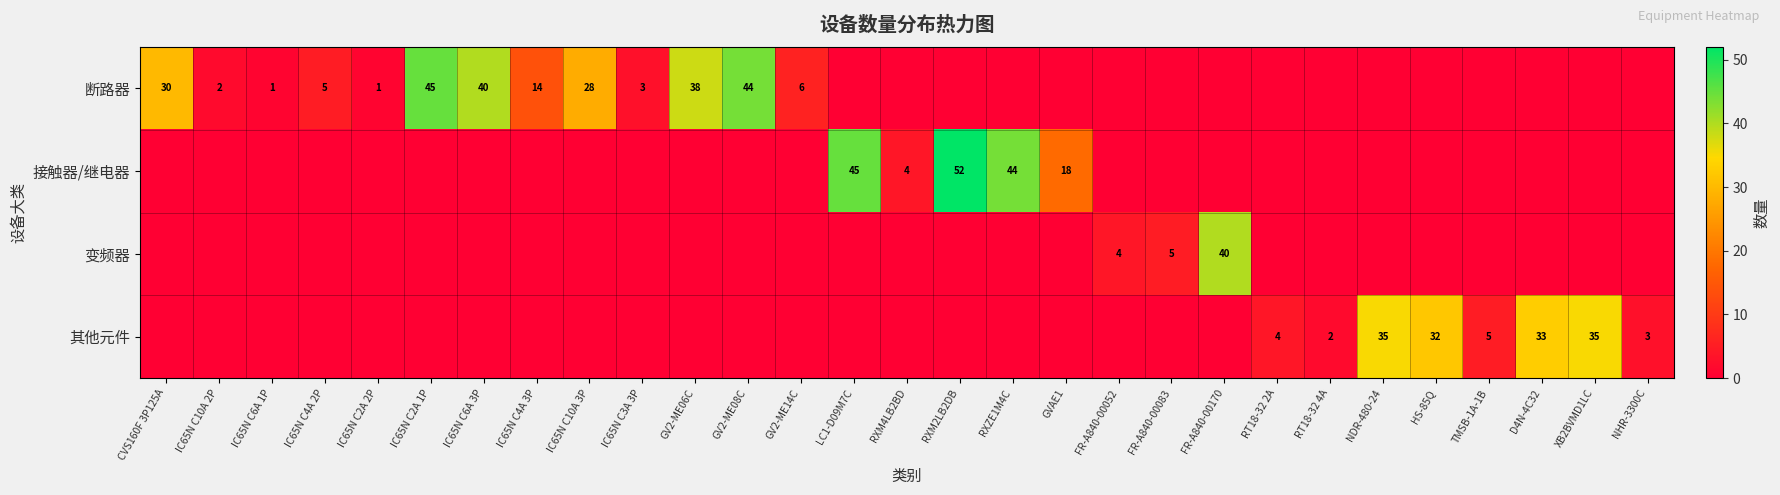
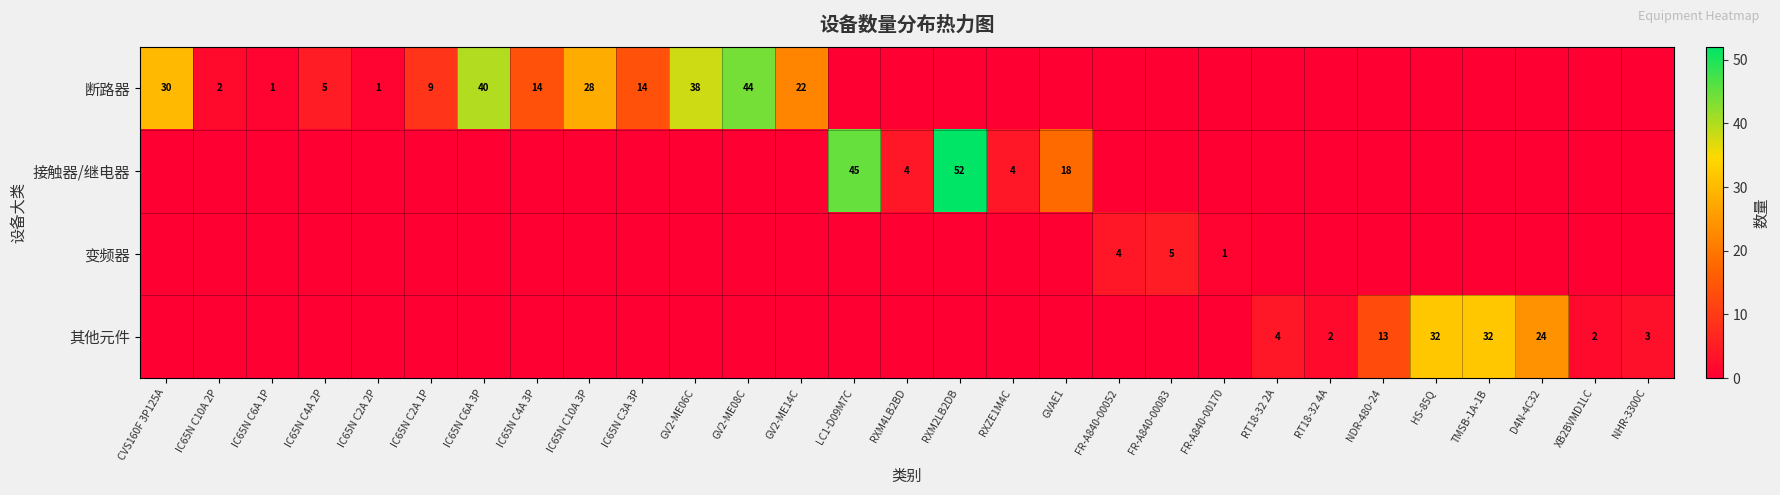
  {
    "断路器": {
      "CVS160F 3P125A": 30,
      "IC65N C10A 2P": 2,
      "IC65N C6A 1P": 1,
      "IC65N C4A 2P": 5,
      "IC65N C2A 2P": 1,
-     "IC65N C2A 1P": 45,
+     "IC65N C2A 1P": 9,
      "IC65N C6A 3P": 40,
      "IC65N C4A 3P": 14,
      "IC65N C10A 3P": 28,
-     "IC65N C3A 3P": 3,
+     "IC65N C3A 3P": 14,
      "GV2-ME06C": 38,
      "GV2-ME08C": 44,
-     "GV2-ME14C": 6
+     "GV2-ME14C": 22
    },
    "接触器/继电器": {
      "LC1-D09M7C": 45,
      "RXM4LB2BD": 4,
      "RXM2LB2DB": 52,
-     "RXZE1M4C": 44,
+     "RXZE1M4C": 4,
      "GVAE1": 18
    },
    "变频器": {
      "FR-A840-00052": 4,
      "FR-A840-00083": 5,
-     "FR-A840-00170": 40
+     "FR-A840-00170": 1
    },
    "其他元件": {
      "RT18-32 2A": 4,
      "RT18-32 4A": 2,
-     "NDR-480-24": 35,
+     "NDR-480-24": 13,
      "HS-85Q": 32,
-     "TMSB-1A-1B": 5,
-     "D4N-4C32": 33,
-     "XB2BVMD1LC": 35,
+     "TMSB-1A-1B": 32,
+     "D4N-4C32": 24,
+     "XB2BVMD1LC": 2,
      "NHR-3300C": 3
    }
  }
